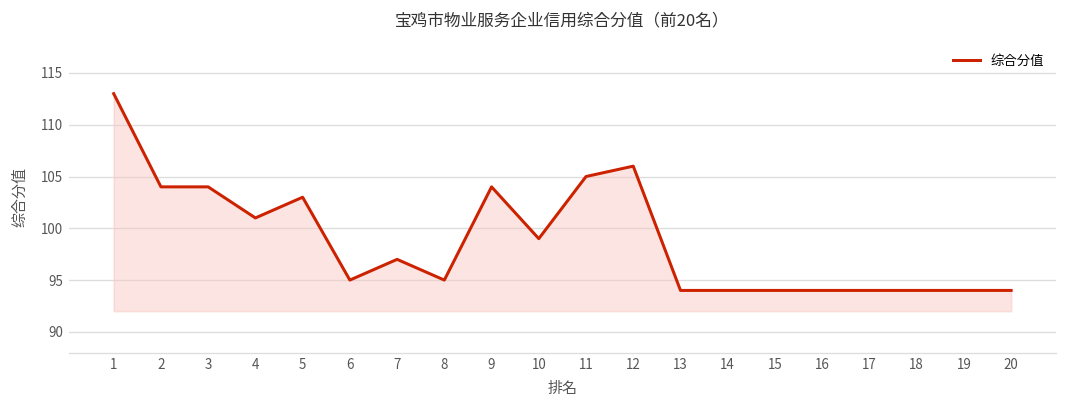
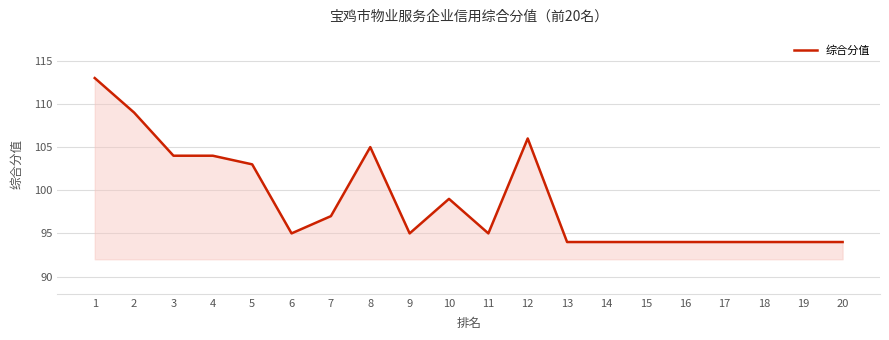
  {
    "1": 113,
-   "2": 104,
+   "2": 109,
    "3": 104,
-   "4": 101,
+   "4": 104,
    "5": 103,
    "6": 95,
    "7": 97,
-   "8": 95,
-   "9": 104,
+   "8": 105,
+   "9": 95,
    "10": 99,
-   "11": 105,
+   "11": 95,
    "12": 106,
    "13": 94,
    "14": 94,
    "15": 94,
    "16": 94,
    "17": 94,
    "18": 94,
    "19": 94,
    "20": 94
  }
